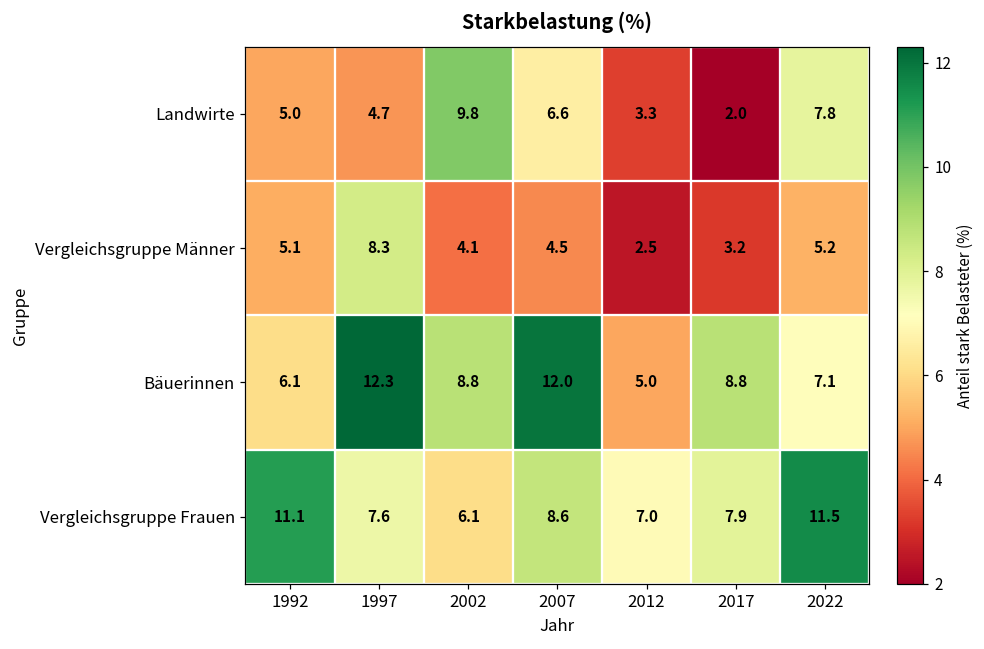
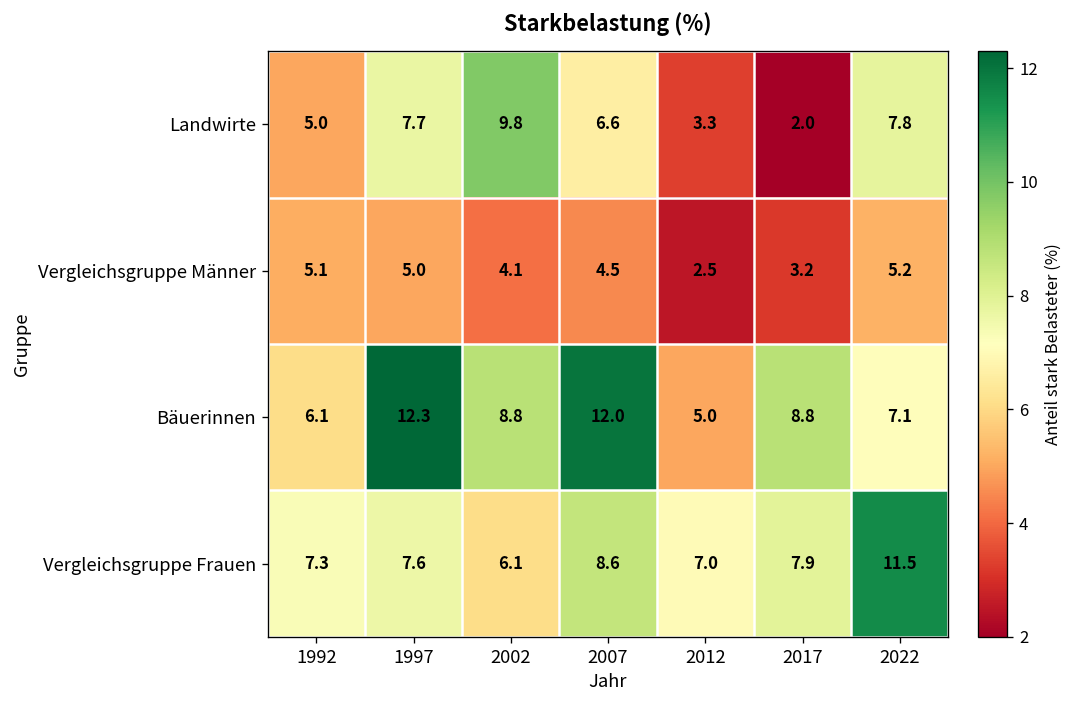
  {
    "Landwirte": {
      "1992": 5.0,
-     "1997": 4.7,
+     "1997": 7.7,
      "2002": 9.8,
      "2007": 6.6,
      "2012": 3.3,
      "2017": 2.0,
      "2022": 7.8
    },
    "Vergleichsgruppe Männer": {
      "1992": 5.1,
-     "1997": 8.3,
+     "1997": 5.0,
      "2002": 4.1,
      "2007": 4.5,
      "2012": 2.5,
      "2017": 3.2,
      "2022": 5.2
    },
    "Bäuerinnen": {
      "1992": 6.1,
      "1997": 12.3,
      "2002": 8.8,
      "2007": 12.0,
      "2012": 5.0,
      "2017": 8.8,
      "2022": 7.1
    },
    "Vergleichsgruppe Frauen": {
-     "1992": 11.1,
+     "1992": 7.3,
      "1997": 7.6,
      "2002": 6.1,
      "2007": 8.6,
      "2012": 7.0,
      "2017": 7.9,
      "2022": 11.5
    }
  }
